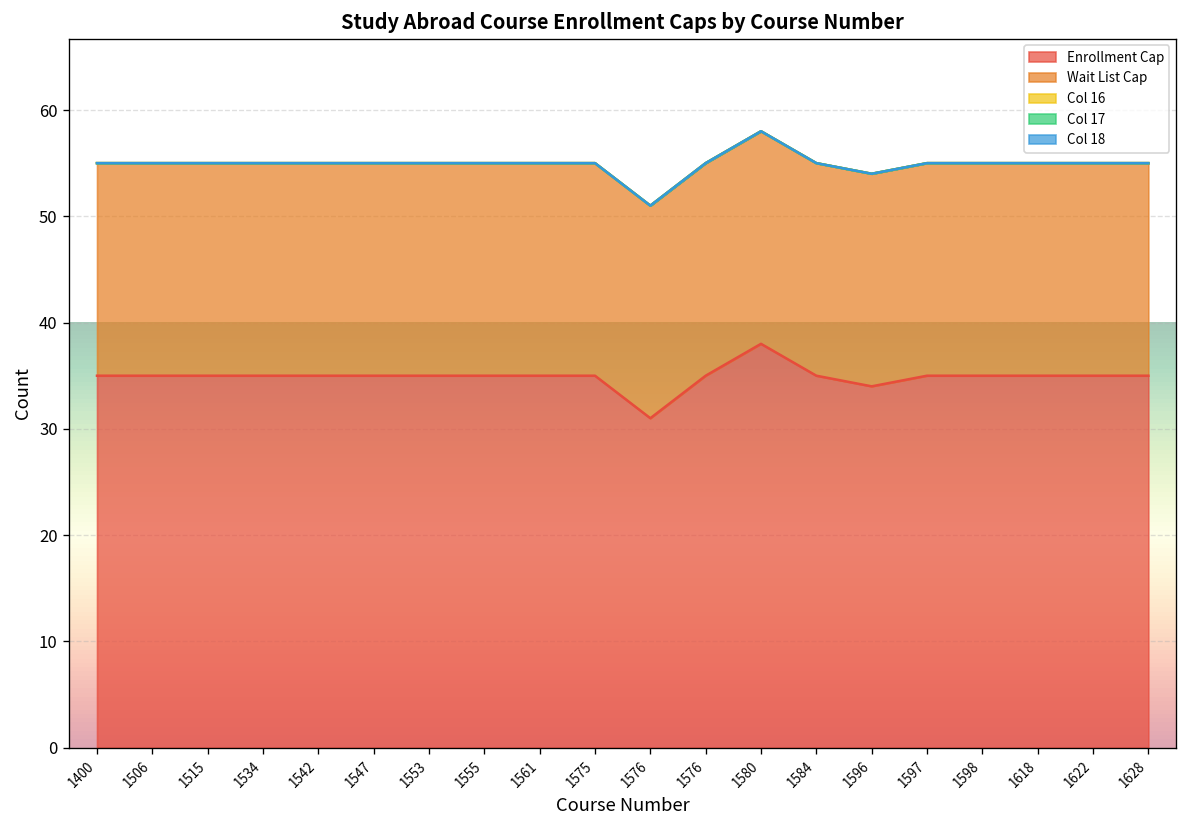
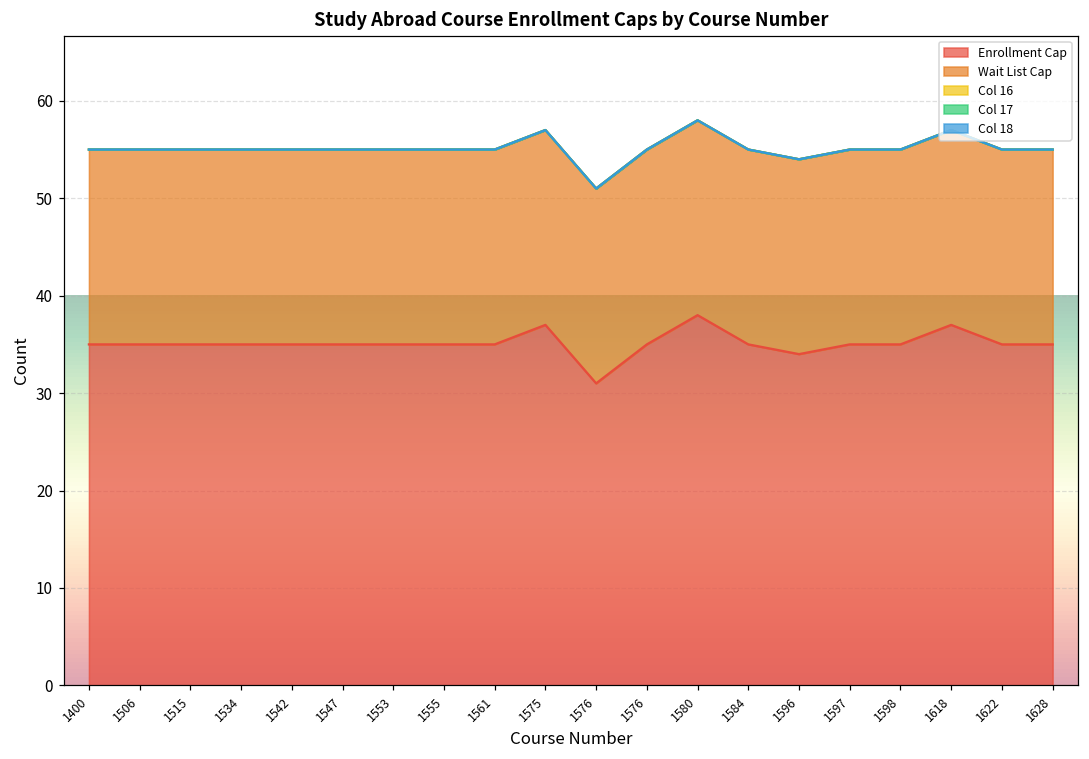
  {
    "Enrollment Cap": {
      "1400": 35,
      "1506": 35,
      "1515": 35,
      "1534": 35,
      "1542": 35,
      "1547": 35,
      "1553": 35,
      "1555": 35,
      "1561": 35,
-     "1575": 35,
+     "1575": 37,
      "1580": 38,
      "1584": 35,
      "1596": 34,
      "1597": 35,
      "1598": 35,
-     "1618": 35,
+     "1618": 37,
      "1622": 35,
      "1628": 35
    }
  }
